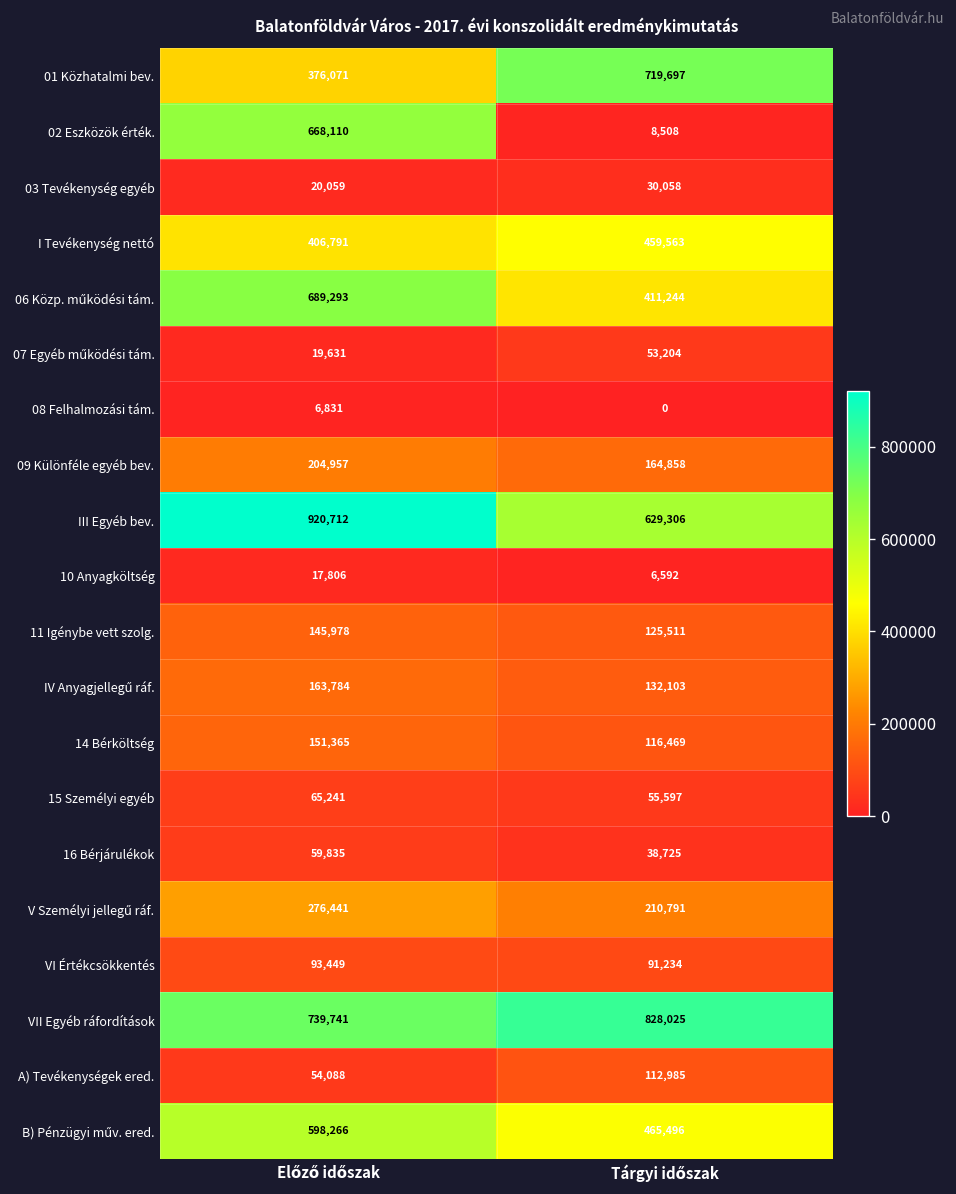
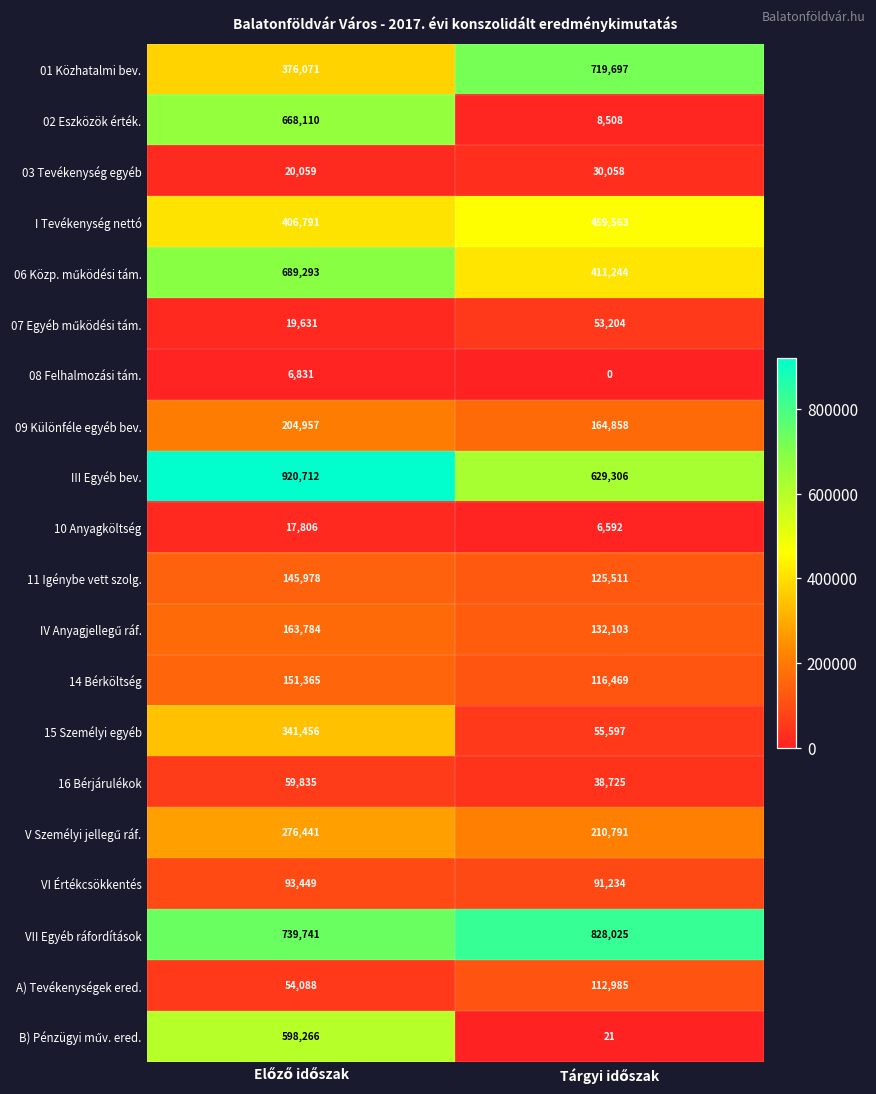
  {
    "01 Közhatalmi bev.": {
      "Előző időszak": "376,071",
      "Tárgyi időszak": "719,697"
    },
    "02 Eszközök érték.": {
      "Előző időszak": "668,110",
      "Tárgyi időszak": "8,508"
    },
    "03 Tevékenység egyéb": {
      "Előző időszak": "20,059",
      "Tárgyi időszak": "30,058"
    },
    "I Tevékenység nettó": {
      "Előző időszak": "406,791",
      "Tárgyi időszak": "459,563"
    },
    "06 Közp. működési tám.": {
      "Előző időszak": "689,293",
      "Tárgyi időszak": "411,244"
    },
    "07 Egyéb működési tám.": {
      "Előző időszak": "19,631",
      "Tárgyi időszak": "53,204"
    },
    "08 Felhalmozási tám.": {
      "Előző időszak": "6,831",
      "Tárgyi időszak": "0"
    },
    "09 Különféle egyéb bev.": {
      "Előző időszak": "204,957",
      "Tárgyi időszak": "164,858"
    },
    "III Egyéb bev.": {
      "Előző időszak": "920,712",
      "Tárgyi időszak": "629,306"
    },
    "10 Anyagköltség": {
      "Előző időszak": "17,806",
      "Tárgyi időszak": "6,592"
    },
    "11 Igénybe vett szolg.": {
      "Előző időszak": "145,978",
      "Tárgyi időszak": "125,511"
    },
    "IV Anyagjellegű ráf.": {
      "Előző időszak": "163,784",
      "Tárgyi időszak": "132,103"
    },
    "14 Bérköltség": {
      "Előző időszak": "151,365",
      "Tárgyi időszak": "116,469"
    },
    "15 Személyi egyéb": {
-     "Előző időszak": "65,241",
+     "Előző időszak": "341,456",
      "Tárgyi időszak": "55,597"
    },
    "16 Bérjárulékok": {
      "Előző időszak": "59,835",
      "Tárgyi időszak": "38,725"
    },
    "V Személyi jellegű ráf.": {
      "Előző időszak": "276,441",
      "Tárgyi időszak": "210,791"
    },
    "VI Értékcsökkentés": {
      "Előző időszak": "93,449",
      "Tárgyi időszak": "91,234"
    },
    "VII Egyéb ráfordítások": {
      "Előző időszak": "739,741",
      "Tárgyi időszak": "828,025"
    },
    "A) Tevékenységek ered.": {
      "Előző időszak": "54,088",
      "Tárgyi időszak": "112,985"
    },
    "B) Pénzügyi műv. ered.": {
      "Előző időszak": "598,266",
-     "Tárgyi időszak": "465,496"
+     "Tárgyi időszak": "21"
    }
  }
